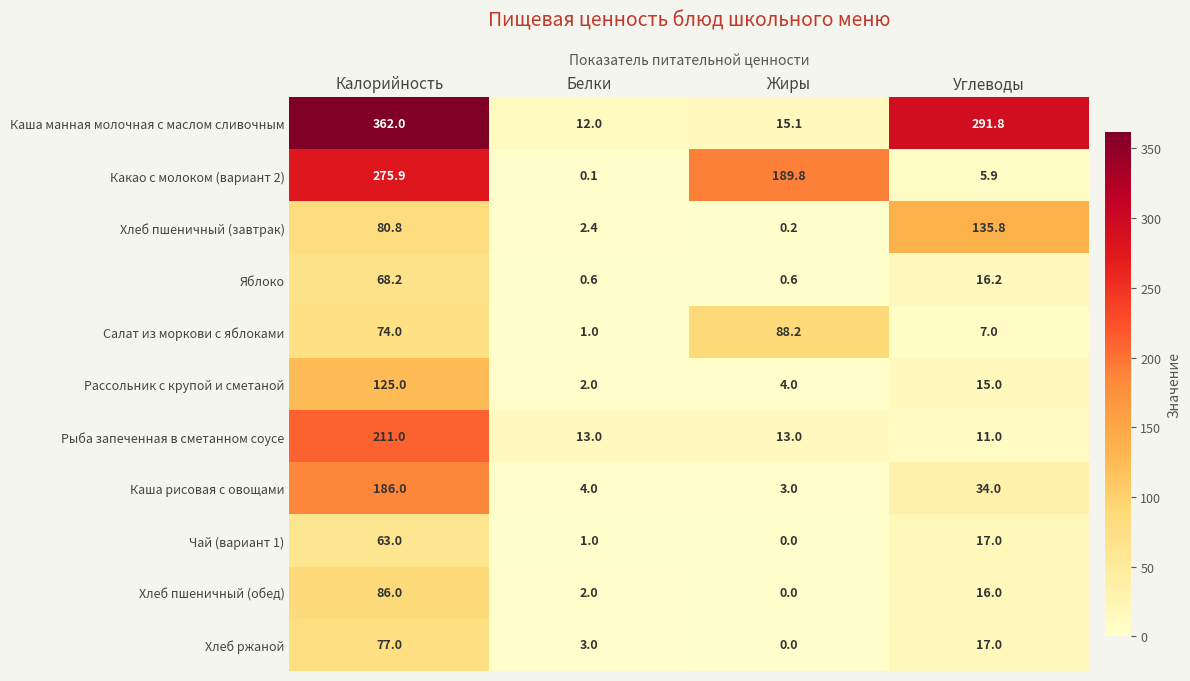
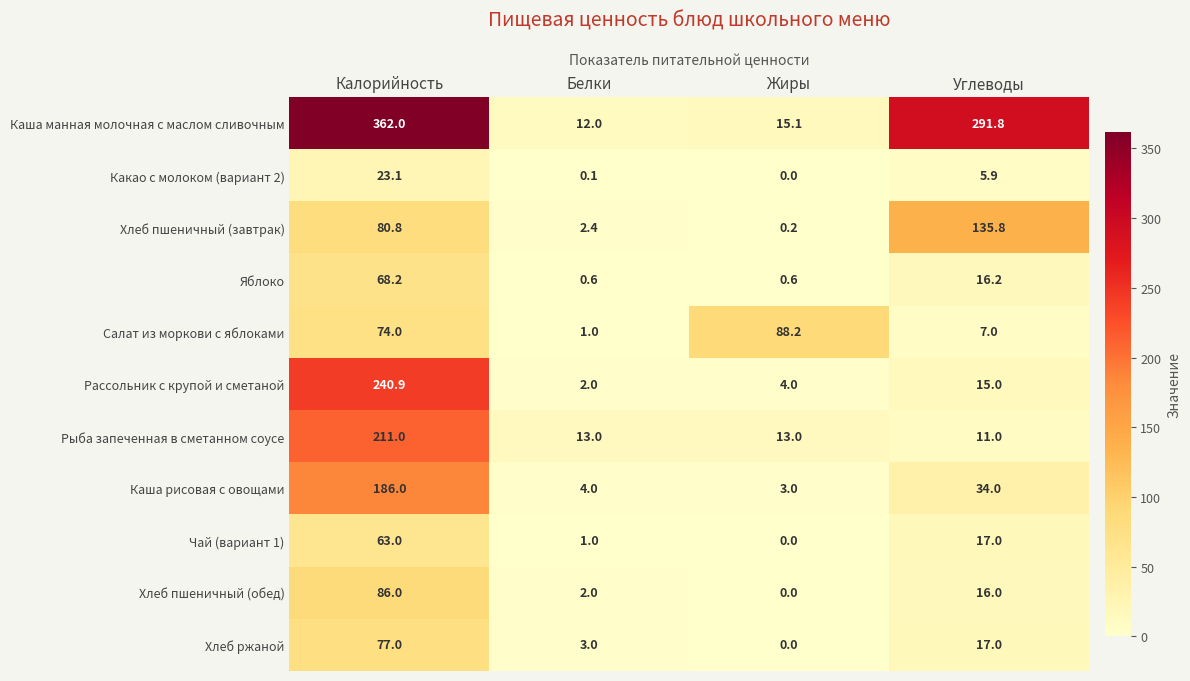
  {
    "Каша манная молочная с маслом сливочным": {
      "Калорийность": 362.0,
      "Белки": 12.0,
      "Жиры": 15.1,
      "Углеводы": 291.8
    },
    "Какао с молоком (вариант 2)": {
-     "Калорийность": 275.9,
+     "Калорийность": 23.1,
      "Белки": 0.1,
-     "Жиры": 189.8,
+     "Жиры": 0.0,
      "Углеводы": 5.9
    },
    "Хлеб пшеничный (завтрак)": {
      "Калорийность": 80.8,
      "Белки": 2.4,
      "Жиры": 0.2,
      "Углеводы": 135.8
    },
    "Яблоко": {
      "Калорийность": 68.2,
      "Белки": 0.6,
      "Жиры": 0.6,
      "Углеводы": 16.2
    },
    "Салат из моркови с яблоками": {
      "Калорийность": 74.0,
      "Белки": 1.0,
      "Жиры": 88.2,
      "Углеводы": 7.0
    },
    "Рассольник с крупой и сметаной": {
-     "Калорийность": 125.0,
+     "Калорийность": 240.9,
      "Белки": 2.0,
      "Жиры": 4.0,
      "Углеводы": 15.0
    },
    "Рыба запеченная в сметанном соусе": {
      "Калорийность": 211.0,
      "Белки": 13.0,
      "Жиры": 13.0,
      "Углеводы": 11.0
    },
    "Каша рисовая с овощами": {
      "Калорийность": 186.0,
      "Белки": 4.0,
      "Жиры": 3.0,
      "Углеводы": 34.0
    },
    "Чай (вариант 1)": {
      "Калорийность": 63.0,
      "Белки": 1.0,
      "Жиры": 0.0,
      "Углеводы": 17.0
    },
    "Хлеб пшеничный (обед)": {
      "Калорийность": 86.0,
      "Белки": 2.0,
      "Жиры": 0.0,
      "Углеводы": 16.0
    },
    "Хлеб ржаной": {
      "Калорийность": 77.0,
      "Белки": 3.0,
      "Жиры": 0.0,
      "Углеводы": 17.0
    }
  }
